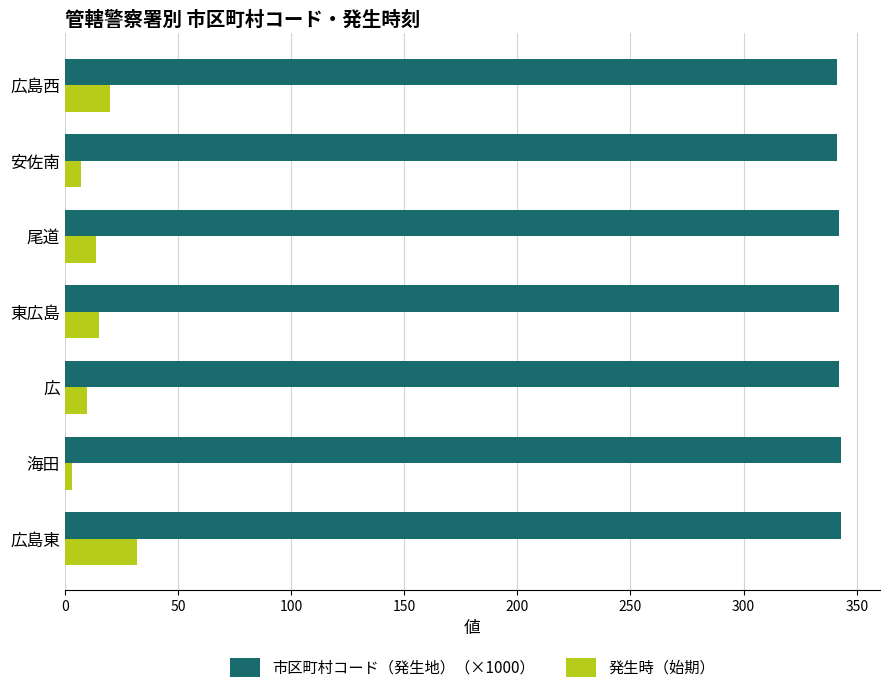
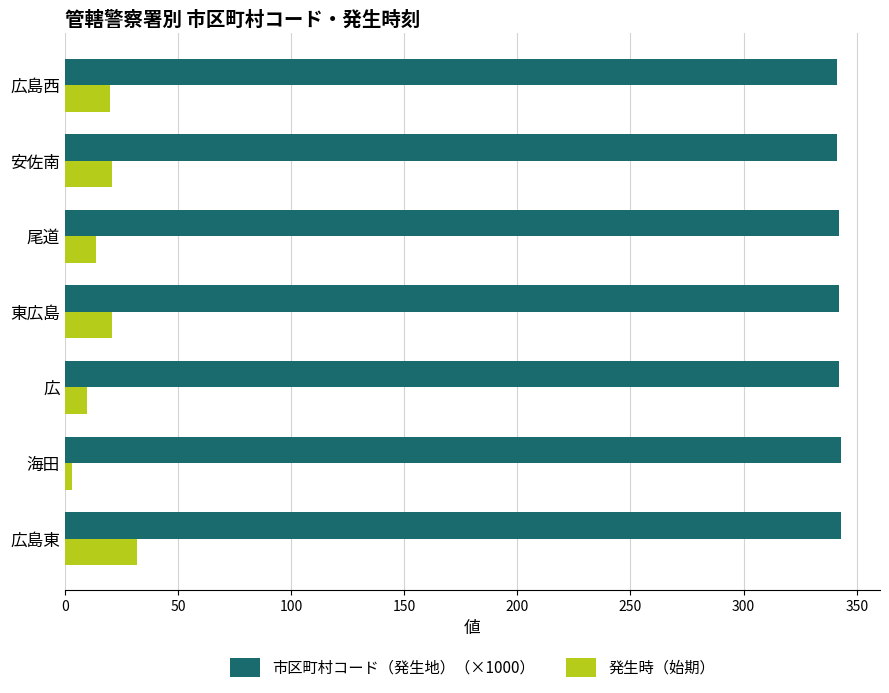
  {
    "市区町村コード（発生地）（×1000）": {
      "広島西": 341,
      "安佐南": 341,
      "尾道": 342,
      "東広島": 342,
      "広": 342,
      "海田": 343,
      "広島東": 343
    },
    "発生時（始期）": {
      "広島西": 20,
-     "安佐南": 7,
+     "安佐南": 21,
      "尾道": 14,
-     "東広島": 15,
+     "東広島": 21,
      "広": 10,
      "海田": 3,
      "広島東": 32
    }
  }
